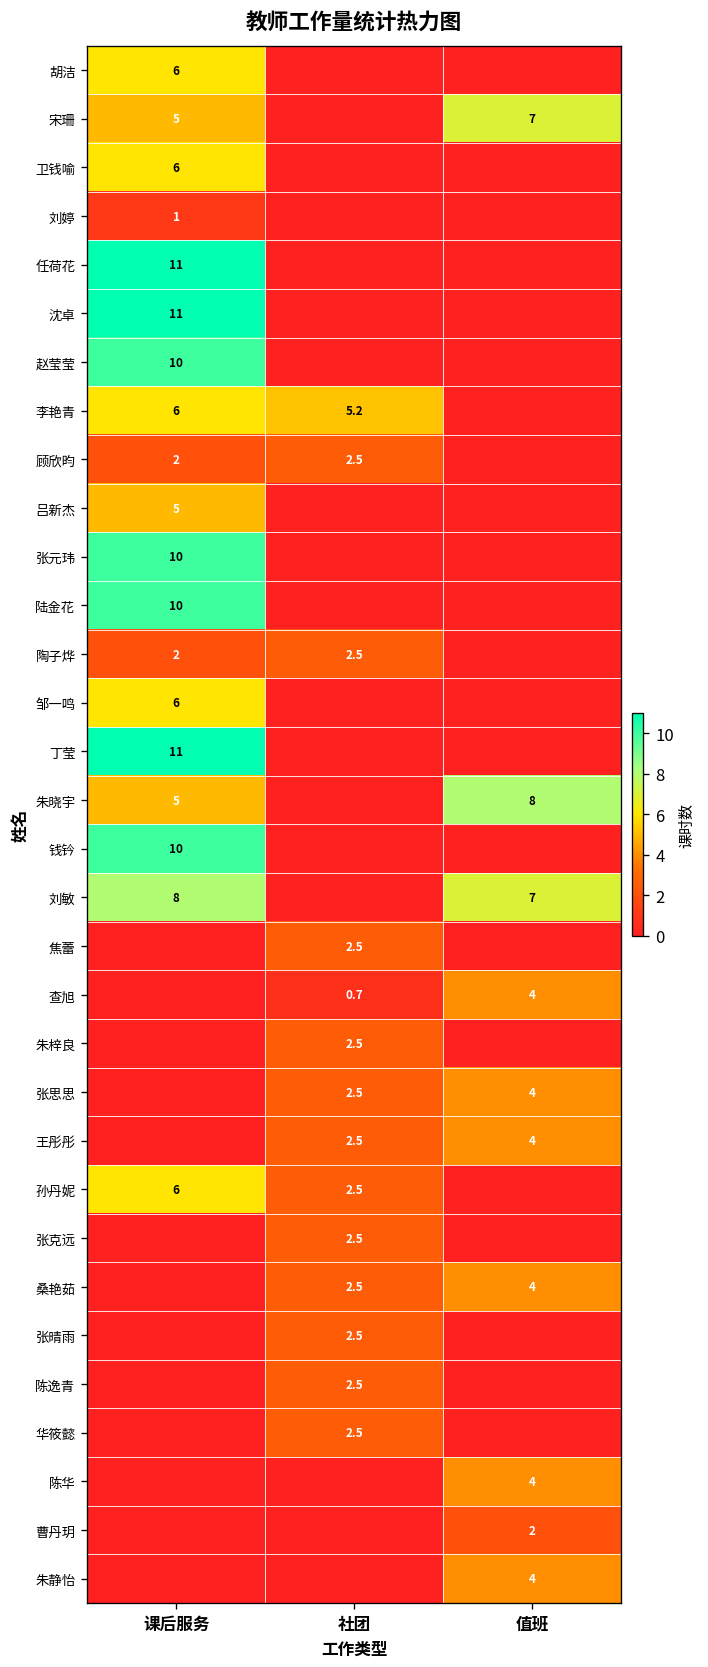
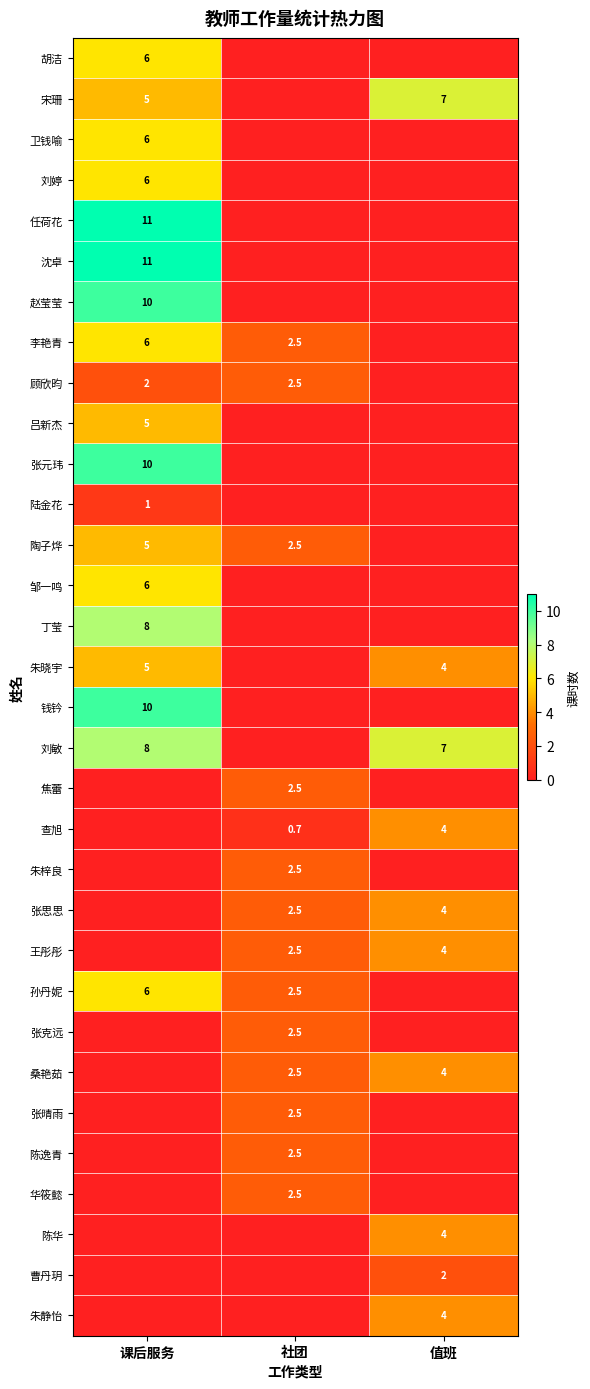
  {
    "胡洁": {
      "课后服务": 6
    },
    "宋珊": {
      "课后服务": 5,
      "值班": 7
    },
    "卫钱喻": {
      "课后服务": 6
    },
    "刘婷": {
-     "课后服务": 1
+     "课后服务": 6
    },
    "任荷花": {
      "课后服务": 11
    },
    "沈卓": {
      "课后服务": 11
    },
    "赵莹莹": {
      "课后服务": 10
    },
    "李艳青": {
      "课后服务": 6,
-     "社团": 5.2
+     "社团": 2.5
    },
    "顾欣昀": {
      "课后服务": 2,
      "社团": 2.5
    },
    "吕新杰": {
      "课后服务": 5
    },
    "张元玮": {
      "课后服务": 10
    },
    "陆金花": {
-     "课后服务": 10
+     "课后服务": 1
    },
    "陶子烨": {
-     "课后服务": 2,
+     "课后服务": 5,
      "社团": 2.5
    },
    "邹一鸣": {
      "课后服务": 6
    },
    "丁莹": {
-     "课后服务": 11
+     "课后服务": 8
    },
    "朱晓宇": {
      "课后服务": 5,
-     "值班": 8
+     "值班": 4
    },
    "钱钤": {
      "课后服务": 10
    },
    "刘敏": {
      "课后服务": 8,
      "值班": 7
    },
    "焦蕾": {
      "社团": 2.5
    },
    "查旭": {
      "社团": 0.7,
      "值班": 4
    },
    "朱梓良": {
      "社团": 2.5
    },
    "张思思": {
      "社团": 2.5,
      "值班": 4
    },
    "王彤彤": {
      "社团": 2.5,
      "值班": 4
    },
    "孙丹妮": {
      "课后服务": 6,
      "社团": 2.5
    },
    "张克远": {
      "社团": 2.5
    },
    "桑艳茹": {
      "社团": 2.5,
      "值班": 4
    },
    "张晴雨": {
      "社团": 2.5
    },
    "陈逸青": {
      "社团": 2.5
    },
    "华筱懿": {
      "社团": 2.5
    },
    "陈华": {
      "值班": 4
    },
    "曹丹玥": {
      "值班": 2
    },
    "朱静怡": {
      "值班": 4
    }
  }
